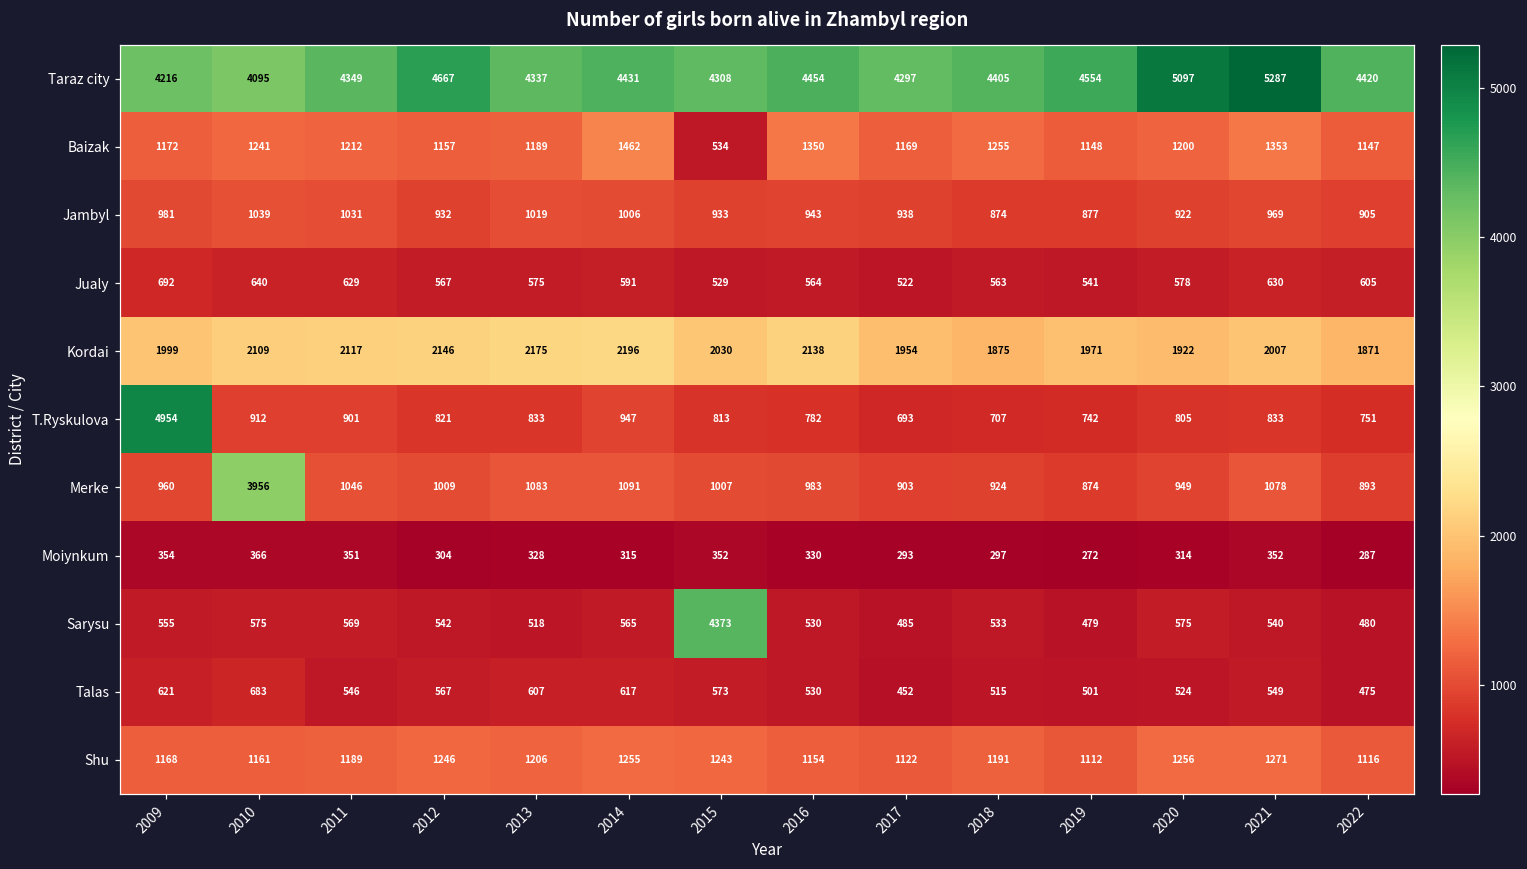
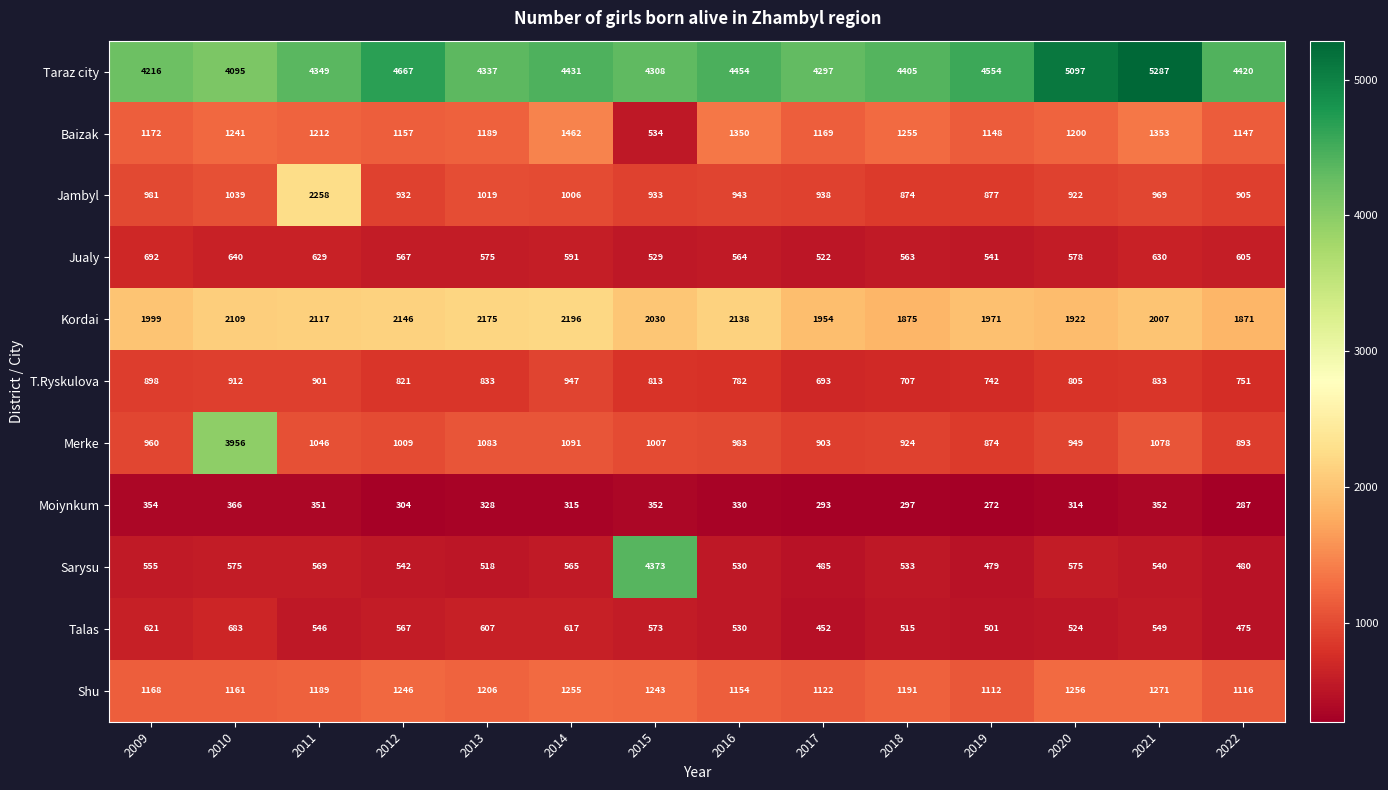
  {
    "Taraz city": {
      "2009": 4216,
      "2010": 4095,
      "2011": 4349,
      "2012": 4667,
      "2013": 4337,
      "2014": 4431,
      "2015": 4308,
      "2016": 4454,
      "2017": 4297,
      "2018": 4405,
      "2019": 4554,
      "2020": 5097,
      "2021": 5287,
      "2022": 4420
    },
    "Baizak": {
      "2009": 1172,
      "2010": 1241,
      "2011": 1212,
      "2012": 1157,
      "2013": 1189,
      "2014": 1462,
      "2015": 534,
      "2016": 1350,
      "2017": 1169,
      "2018": 1255,
      "2019": 1148,
      "2020": 1200,
      "2021": 1353,
      "2022": 1147
    },
    "Jambyl": {
      "2009": 981,
      "2010": 1039,
-     "2011": 1031,
+     "2011": 2258,
      "2012": 932,
      "2013": 1019,
      "2014": 1006,
      "2015": 933,
      "2016": 943,
      "2017": 938,
      "2018": 874,
      "2019": 877,
      "2020": 922,
      "2021": 969,
      "2022": 905
    },
    "Jualy": {
      "2009": 692,
      "2010": 640,
      "2011": 629,
      "2012": 567,
      "2013": 575,
      "2014": 591,
      "2015": 529,
      "2016": 564,
      "2017": 522,
      "2018": 563,
      "2019": 541,
      "2020": 578,
      "2021": 630,
      "2022": 605
    },
    "Kordai": {
      "2009": 1999,
      "2010": 2109,
      "2011": 2117,
      "2012": 2146,
      "2013": 2175,
      "2014": 2196,
      "2015": 2030,
      "2016": 2138,
      "2017": 1954,
      "2018": 1875,
      "2019": 1971,
      "2020": 1922,
      "2021": 2007,
      "2022": 1871
    },
    "T.Ryskulova": {
-     "2009": 4954,
+     "2009": 898,
      "2010": 912,
      "2011": 901,
      "2012": 821,
      "2013": 833,
      "2014": 947,
      "2015": 813,
      "2016": 782,
      "2017": 693,
      "2018": 707,
      "2019": 742,
      "2020": 805,
      "2021": 833,
      "2022": 751
    },
    "Merke": {
      "2009": 960,
      "2010": 3956,
      "2011": 1046,
      "2012": 1009,
      "2013": 1083,
      "2014": 1091,
      "2015": 1007,
      "2016": 983,
      "2017": 903,
      "2018": 924,
      "2019": 874,
      "2020": 949,
      "2021": 1078,
      "2022": 893
    },
    "Moiynkum": {
      "2009": 354,
      "2010": 366,
      "2011": 351,
      "2012": 304,
      "2013": 328,
      "2014": 315,
      "2015": 352,
      "2016": 330,
      "2017": 293,
      "2018": 297,
      "2019": 272,
      "2020": 314,
      "2021": 352,
      "2022": 287
    },
    "Sarysu": {
      "2009": 555,
      "2010": 575,
      "2011": 569,
      "2012": 542,
      "2013": 518,
      "2014": 565,
      "2015": 4373,
      "2016": 530,
      "2017": 485,
      "2018": 533,
      "2019": 479,
      "2020": 575,
      "2021": 540,
      "2022": 480
    },
    "Talas": {
      "2009": 621,
      "2010": 683,
      "2011": 546,
      "2012": 567,
      "2013": 607,
      "2014": 617,
      "2015": 573,
      "2016": 530,
      "2017": 452,
      "2018": 515,
      "2019": 501,
      "2020": 524,
      "2021": 549,
      "2022": 475
    },
    "Shu": {
      "2009": 1168,
      "2010": 1161,
      "2011": 1189,
      "2012": 1246,
      "2013": 1206,
      "2014": 1255,
      "2015": 1243,
      "2016": 1154,
      "2017": 1122,
      "2018": 1191,
      "2019": 1112,
      "2020": 1256,
      "2021": 1271,
      "2022": 1116
    }
  }
